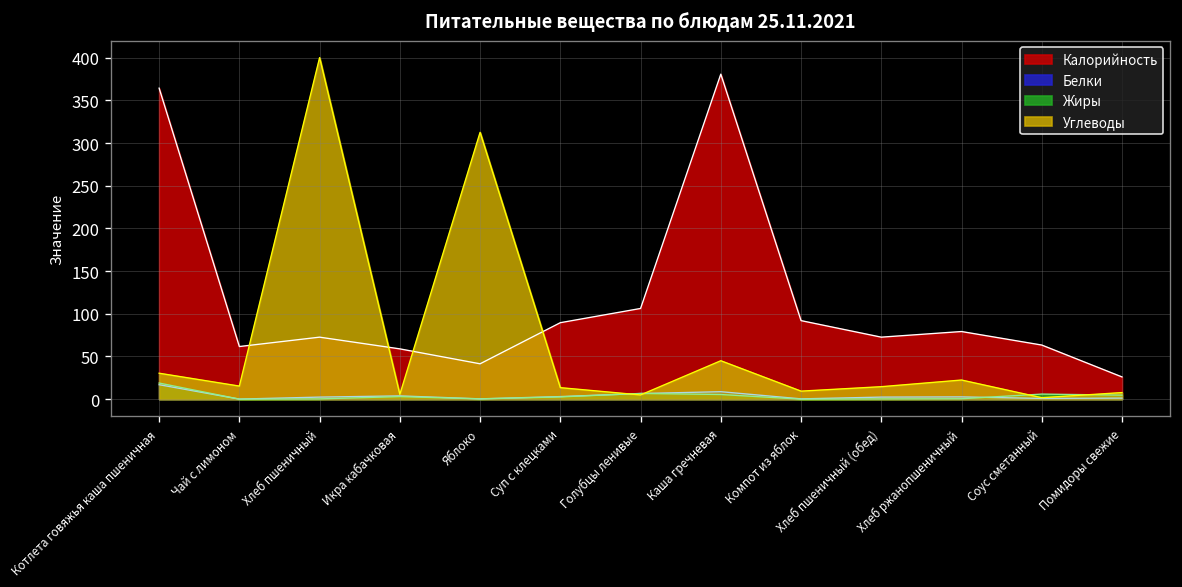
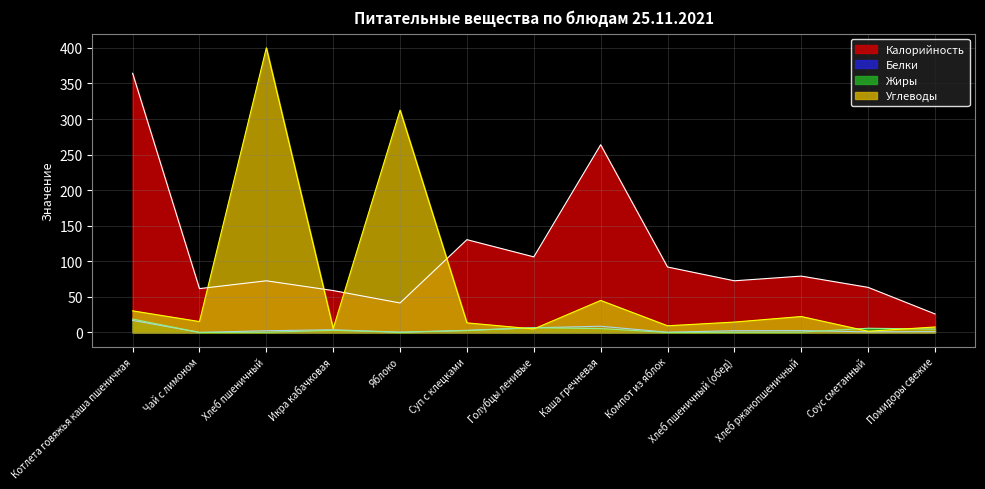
  {
    "Калорийность": {
      "Котлета говяжья каша пшеничная": 360,
      "Чай с лимоном": 60,
      "Хлеб пшеничный": 70,
      "Икра кабачковая": 60,
      "Яблоко": 40,
-     "Суп с клецками": 90,
+     "Суп с клецками": 130,
      "Голубцы ленивые": 110,
-     "Каша гречневая": 380,
+     "Каша гречневая": 260,
      "Компот из яблок": 90,
      "Хлеб пшеничный (обед)": 70,
      "Хлеб ржанопшеничный": 80,
      "Соус сметанный": 60,
      "Помидоры свежие": 30
    },
    "Жиры": {
      "Соус сметанный": 10
    },
    "Углеводы": {
      "Котлета говяжья каша пшеничная": 30,
      "Чай с лимоном": 20,
      "Хлеб пшеничный": 400,
      "Яблоко": 310,
      "Суп с клецками": 10,
      "Каша гречневая": 50,
      "Компот из яблок": 10,
      "Хлеб пшеничный (обед)": 10,
      "Хлеб ржанопшеничный": 20
    }
  }
